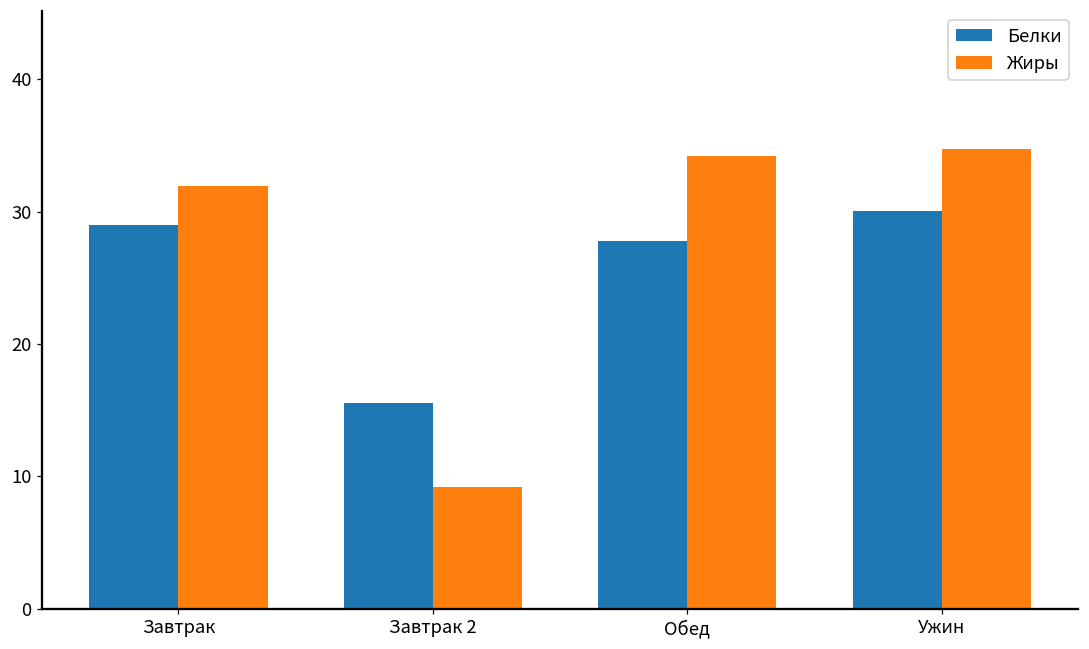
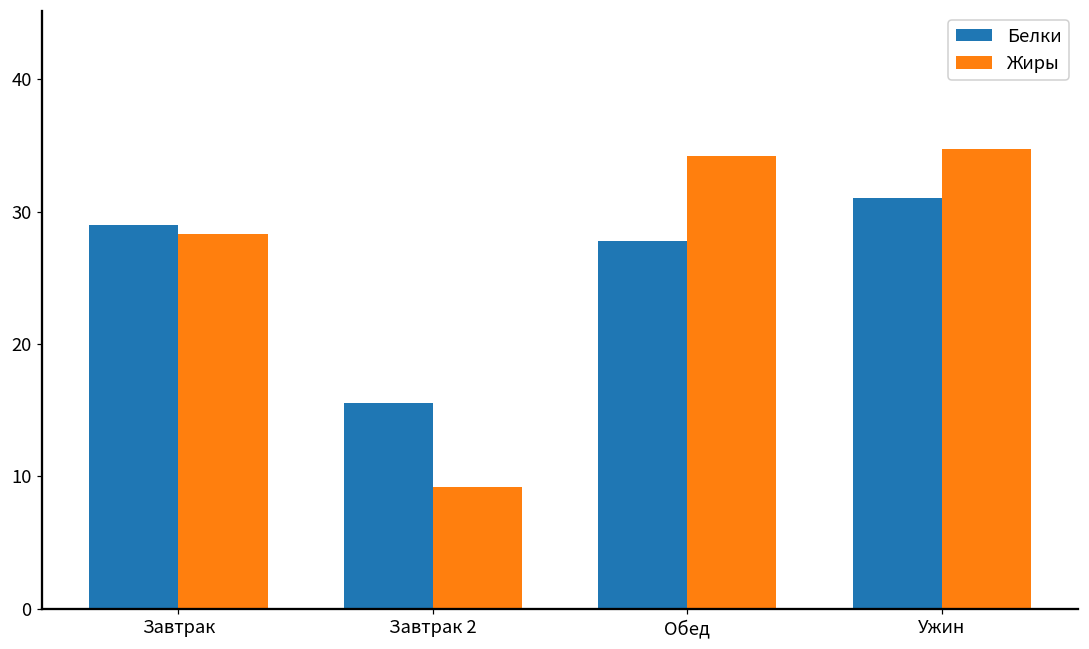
  {
    "Белки": {
      "Завтрак": 29.0,
      "Завтрак 2": 15.6,
      "Обед": 27.8,
-     "Ужин": 30.0
+     "Ужин": 31.1
    },
    "Жиры": {
-     "Завтрак": 31.9,
+     "Завтрак": 28.3,
      "Завтрак 2": 9.2,
      "Обед": 34.2,
      "Ужин": 34.7
    }
  }
